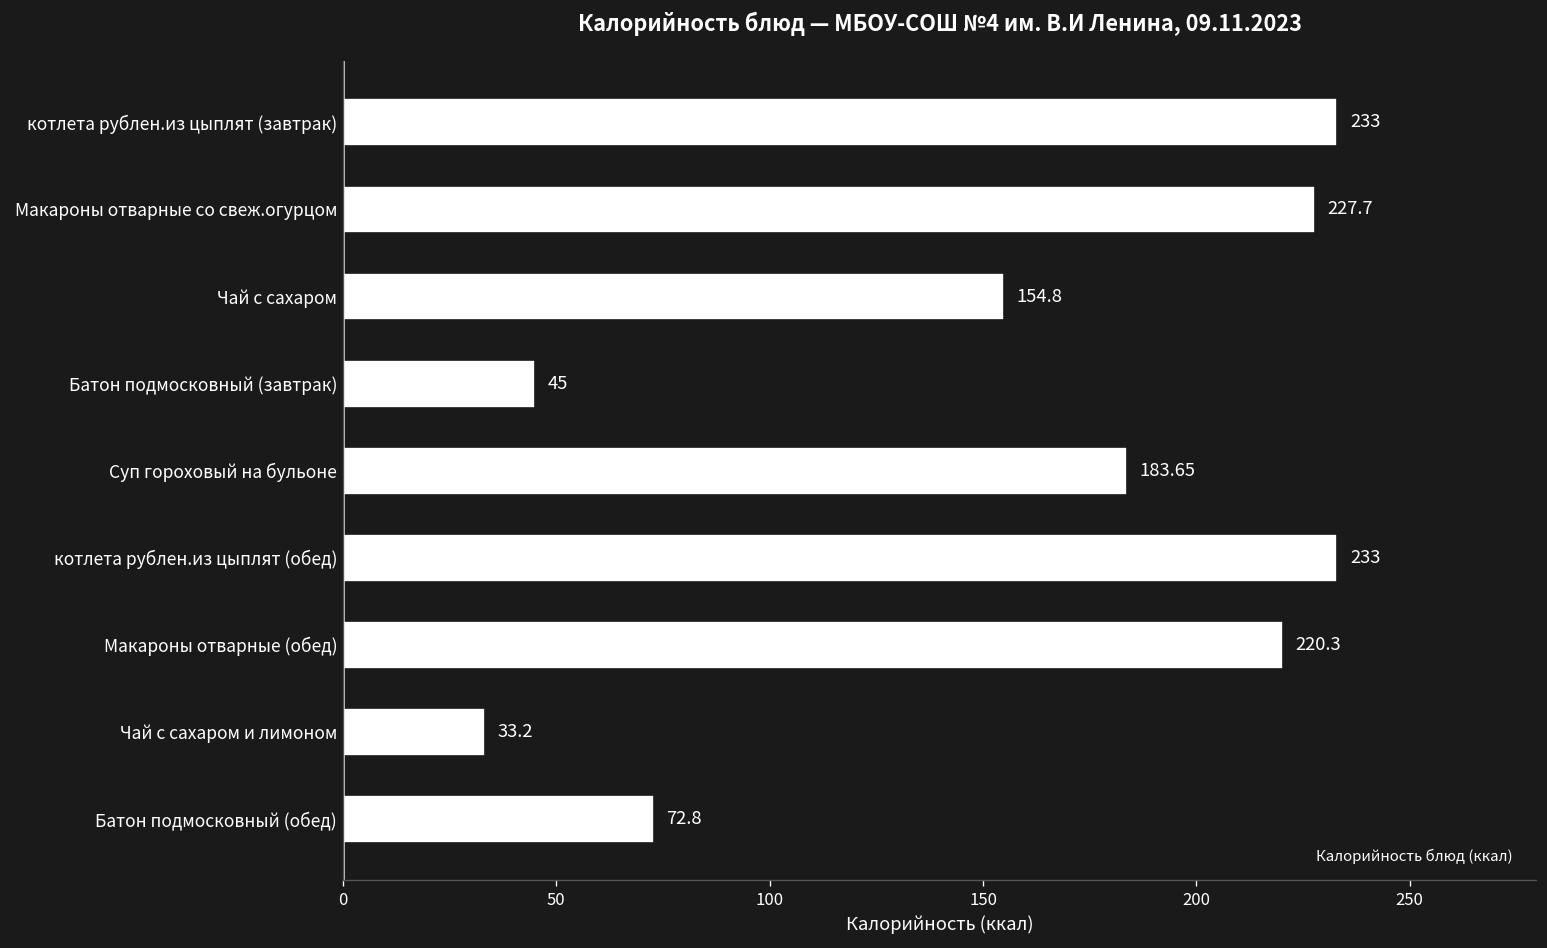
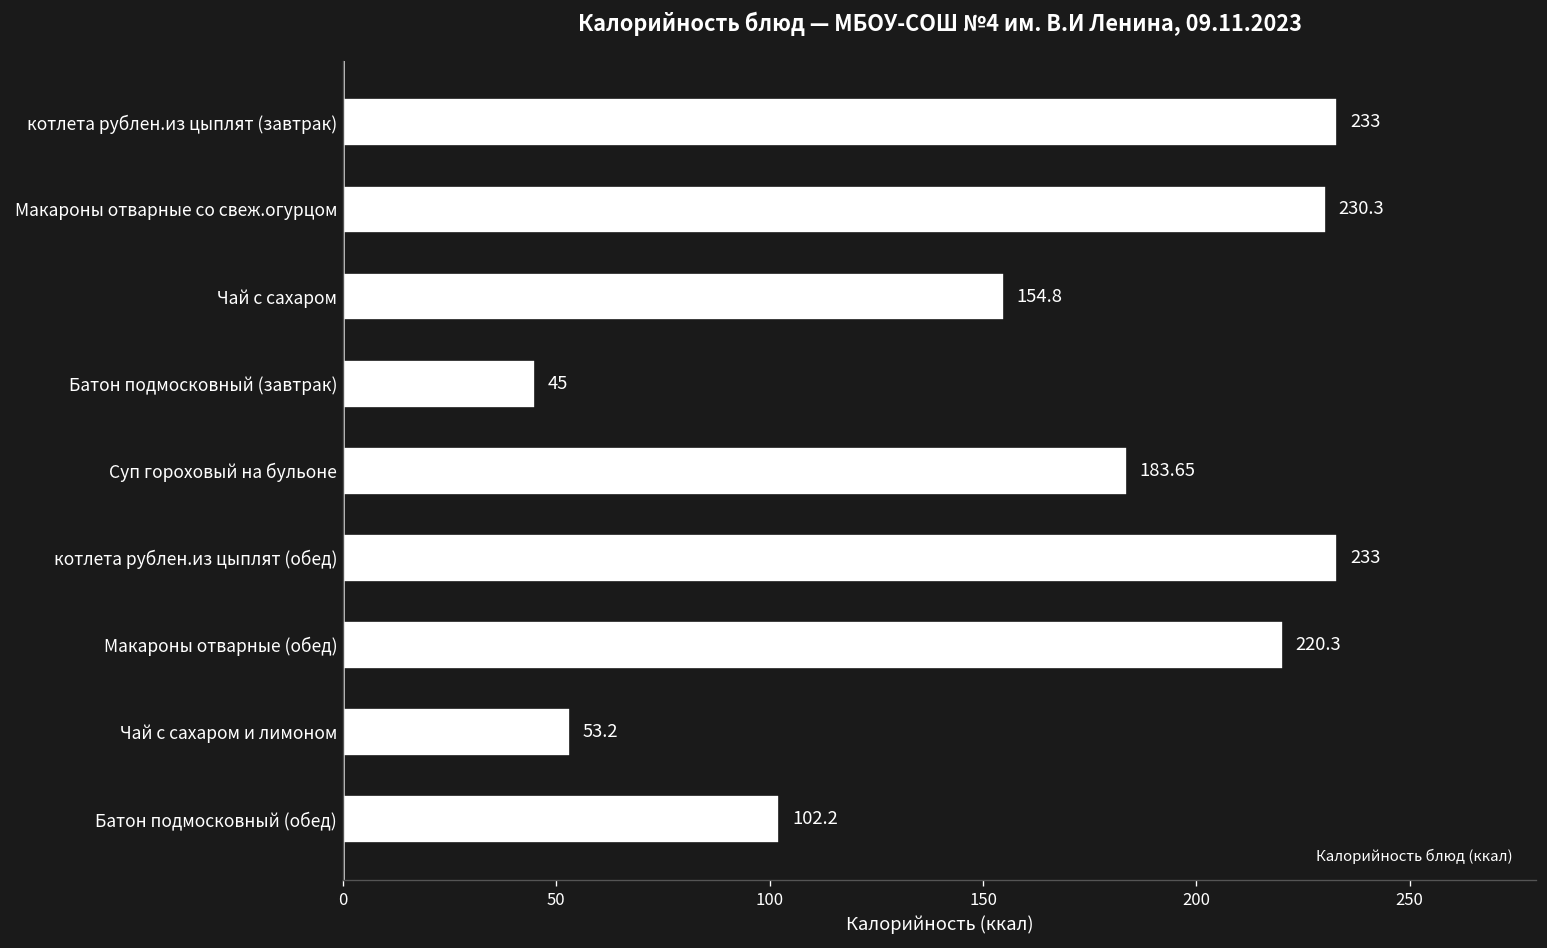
  {
    "котлета рублен.из цыплят (завтрак)": 233,
-   "Макароны отварные со свеж.огурцом": 227.7,
+   "Макароны отварные со свеж.огурцом": 230.3,
    "Чай с сахаром": 154.8,
    "Батон подмосковный (завтрак)": 45,
    "Суп гороховый на бульоне": 183.65,
    "котлета рублен.из цыплят (обед)": 233,
    "Макароны отварные (обед)": 220.3,
-   "Чай с сахаром и лимоном": 33.2,
-   "Батон подмосковный (обед)": 72.8
+   "Чай с сахаром и лимоном": 53.2,
+   "Батон подмосковный (обед)": 102.2
  }
